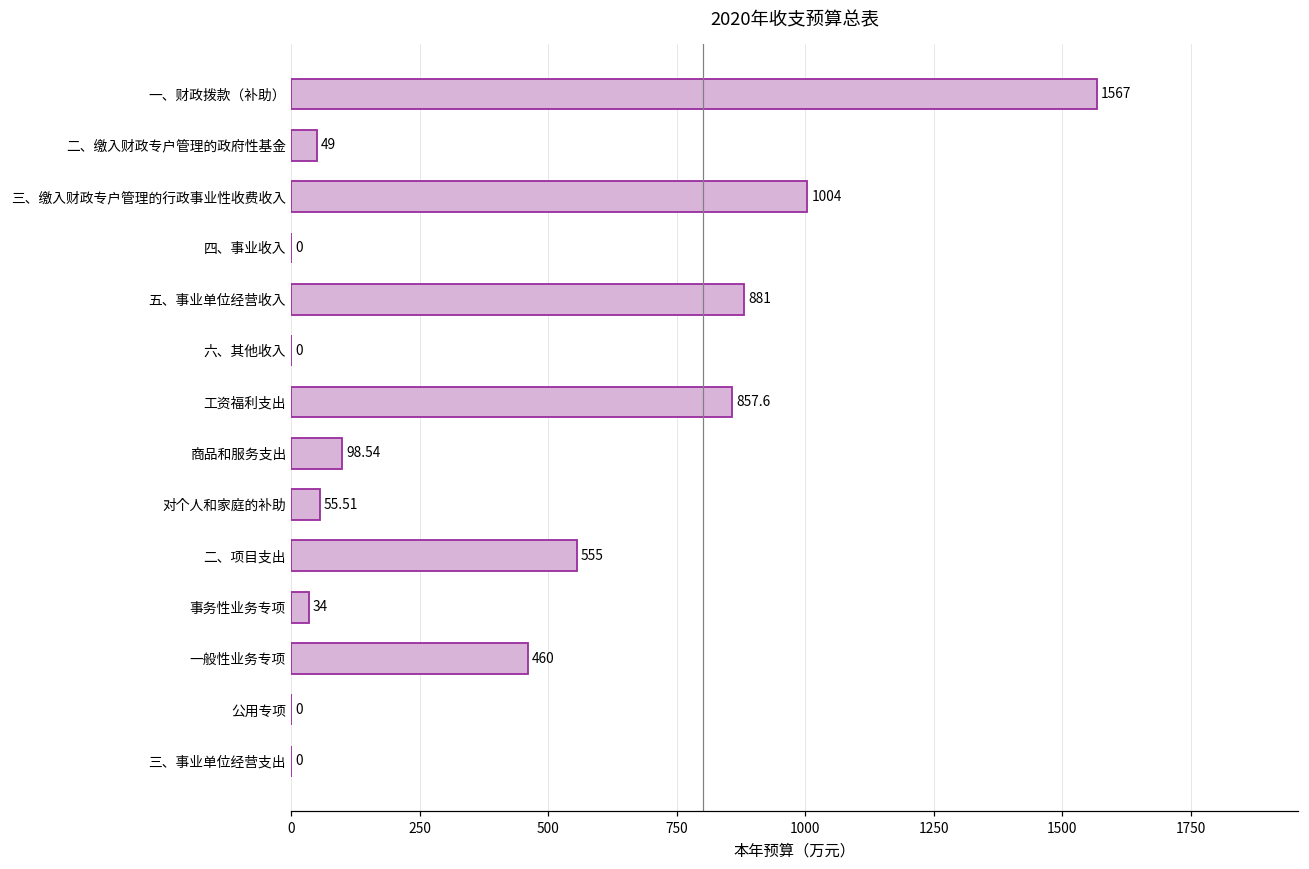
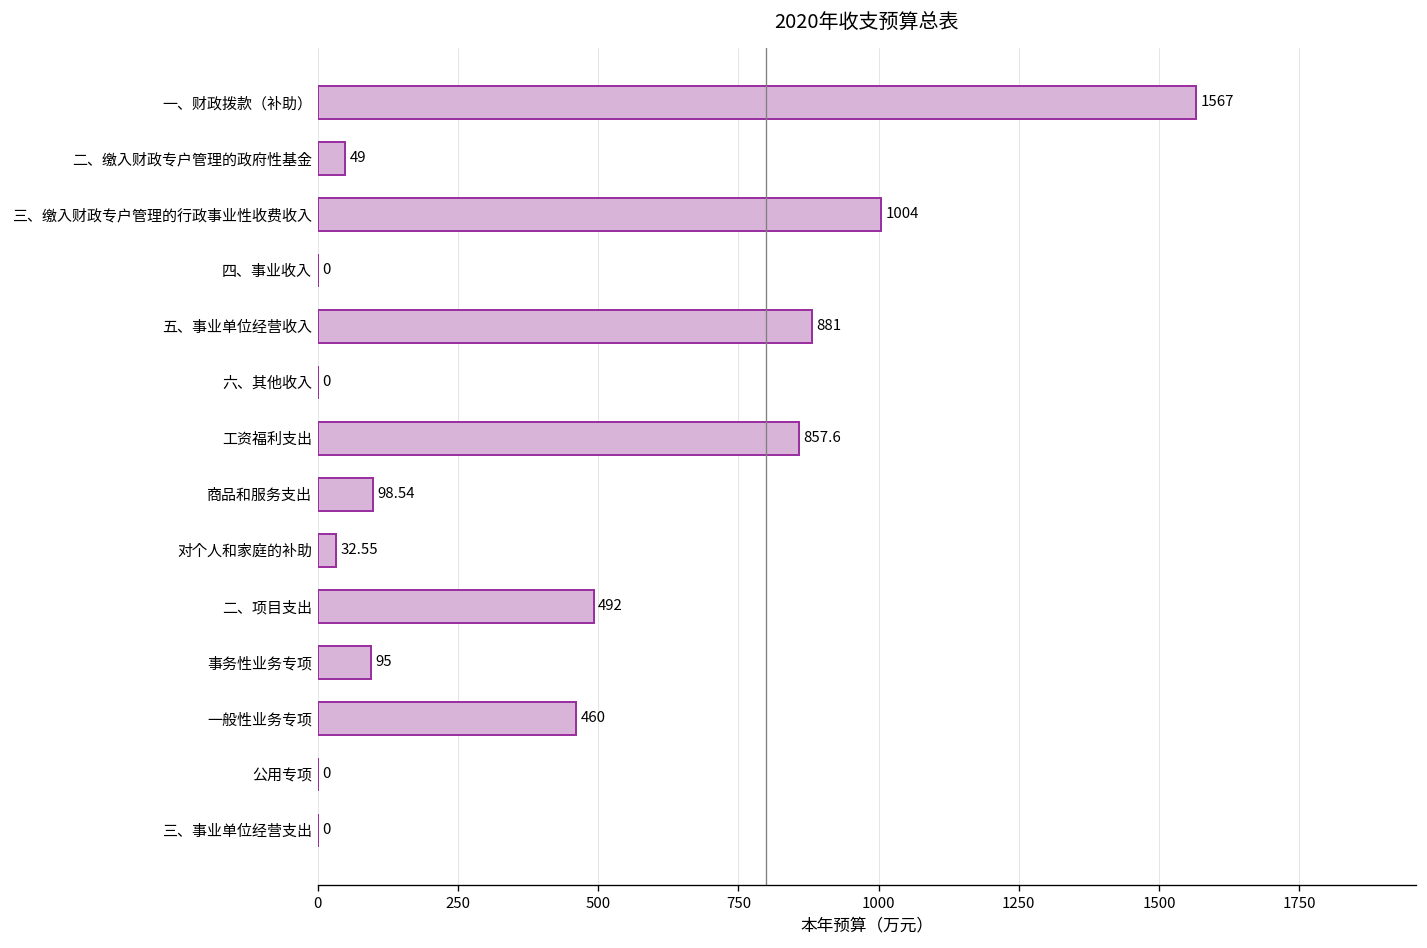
  {
    "一、财政拨款（补助）": 1567,
    "二、缴入财政专户管理的政府性基金": 49,
    "三、缴入财政专户管理的行政事业性收费收入": 1004,
    "四、事业收入": 0,
    "五、事业单位经营收入": 881,
    "六、其他收入": 0,
    "工资福利支出": 857.6,
    "商品和服务支出": 98.54,
-   "对个人和家庭的补助": 55.51,
-   "二、项目支出": 555,
-   "事务性业务专项": 34,
+   "对个人和家庭的补助": 32.55,
+   "二、项目支出": 492,
+   "事务性业务专项": 95,
    "一般性业务专项": 460,
    "公用专项": 0,
    "三、事业单位经营支出": 0
  }
